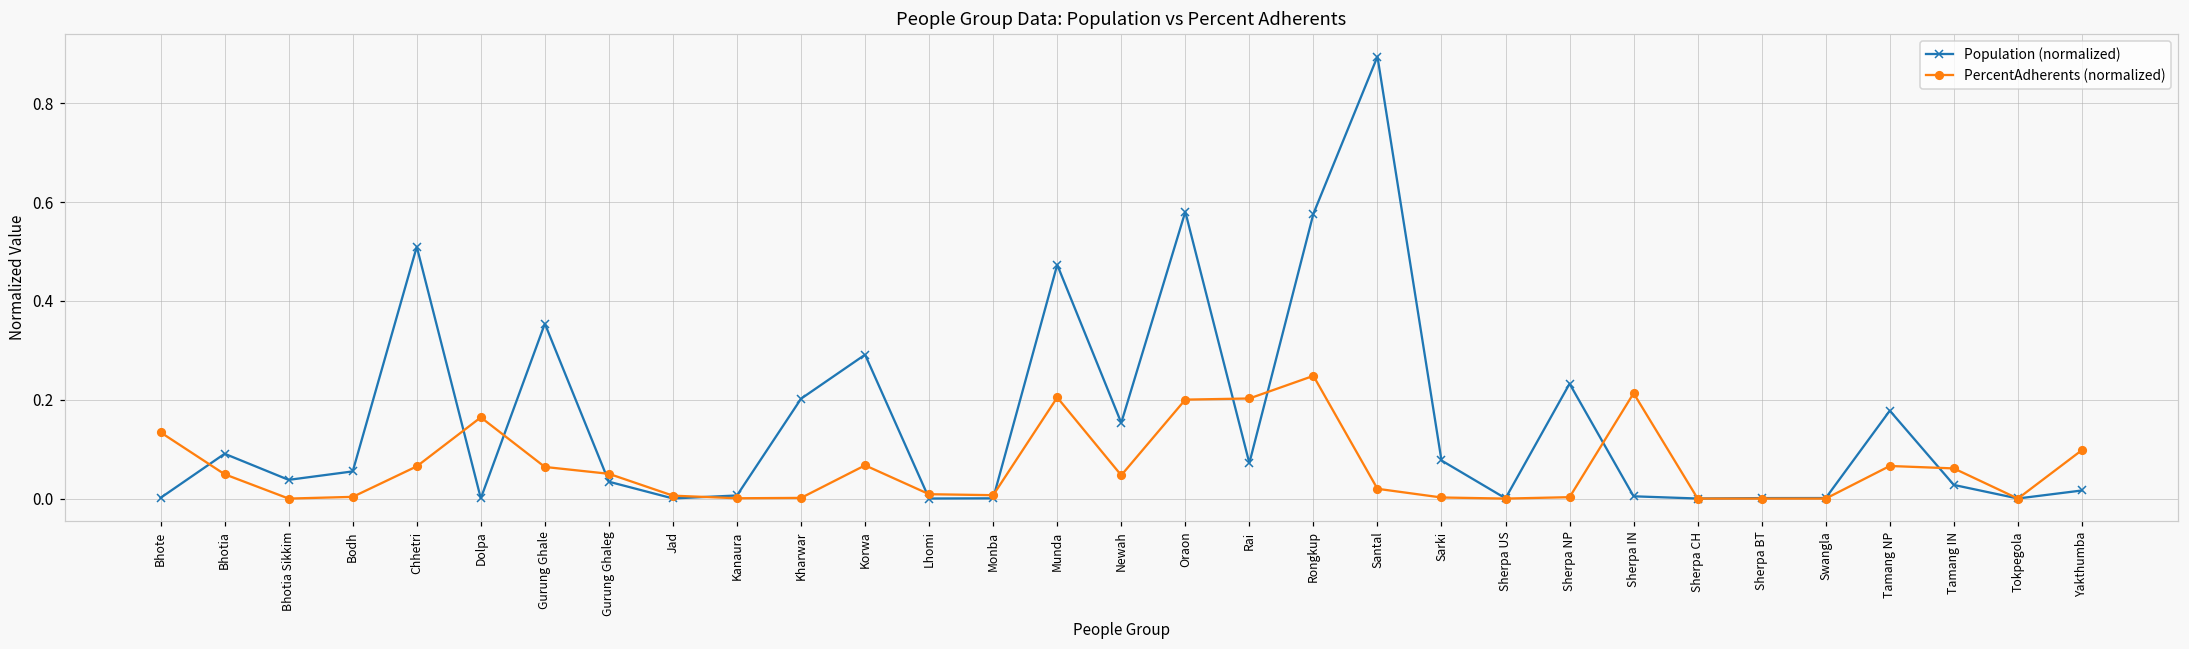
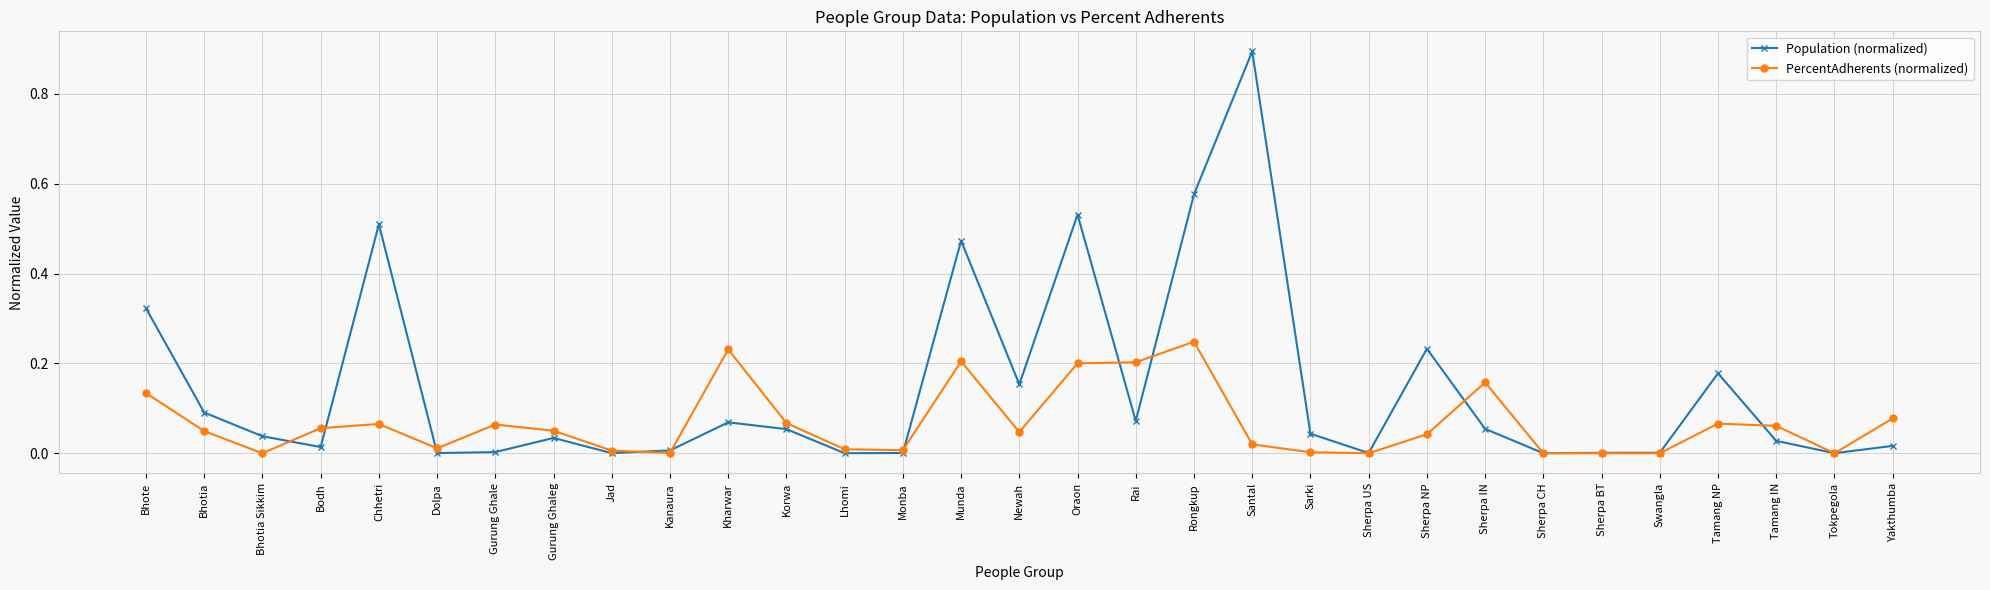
  {
    "Population (normalized)": {
-     "Bhote": 0.00,
+     "Bhote": 0.32,
      "Bhotia": 0.09,
      "Bhotia Sikkim": 0.04,
-     "Bodh": 0.06,
+     "Bodh": 0.01,
      "Chhetri": 0.51,
      "Dolpa": 0.00,
-     "Gurung Ghale": 0.35,
+     "Gurung Ghale": 0.00,
      "Gurung Ghaleg": 0.03,
      "Kanaura": 0.01,
-     "Kharwar": 0.20,
-     "Korwa": 0.29,
+     "Kharwar": 0.07,
+     "Korwa": 0.05,
      "Lhomi": 0.00,
      "Monba": 0.00,
      "Munda": 0.47,
      "Newah": 0.15,
-     "Oraon": 0.58,
+     "Oraon": 0.53,
      "Rai": 0.07,
      "Rongkup": 0.58,
      "Santal": 0.89,
-     "Sarki": 0.08,
+     "Sarki": 0.04,
      "Sherpa NP": 0.23,
-     "Sherpa IN": 0.00,
+     "Sherpa IN": 0.05,
      "Tamang NP": 0.18,
      "Tamang IN": 0.03,
      "Yakthumba": 0.02
    },
    "PercentAdherents (normalized)": {
      "Bhote": 0.13,
      "Bhotia": 0.05,
      "Bhotia Sikkim": 0.00,
-     "Bodh": 0.00,
+     "Bodh": 0.06,
      "Chhetri": 0.07,
-     "Dolpa": 0.16,
+     "Dolpa": 0.01,
      "Gurung Ghale": 0.06,
      "Gurung Ghaleg": 0.05,
      "Kanaura": 0.00,
-     "Kharwar": 0.00,
+     "Kharwar": 0.23,
      "Korwa": 0.07,
      "Lhomi": 0.01,
      "Monba": 0.01,
      "Munda": 0.20,
      "Newah": 0.05,
      "Oraon": 0.20,
      "Rai": 0.20,
      "Rongkup": 0.25,
      "Santal": 0.02,
      "Sarki": 0.00,
-     "Sherpa NP": 0.00,
-     "Sherpa IN": 0.21,
+     "Sherpa NP": 0.04,
+     "Sherpa IN": 0.16,
      "Tamang NP": 0.07,
      "Tamang IN": 0.06,
-     "Yakthumba": 0.10
+     "Yakthumba": 0.08
    }
  }
